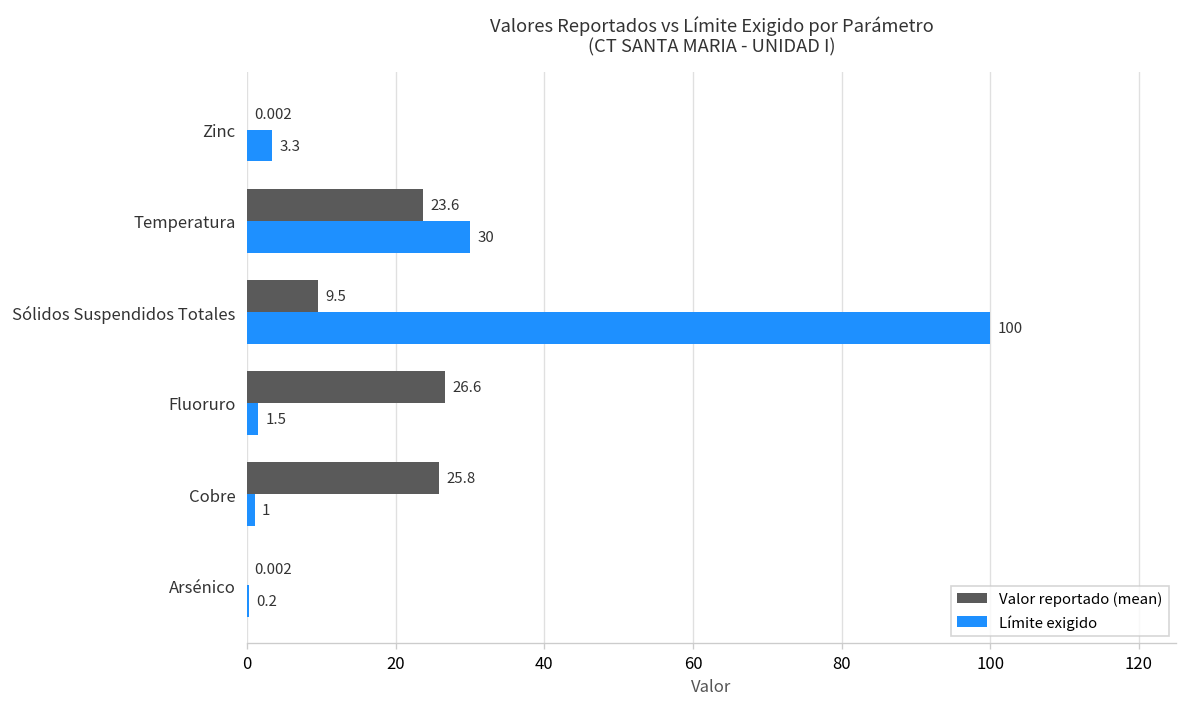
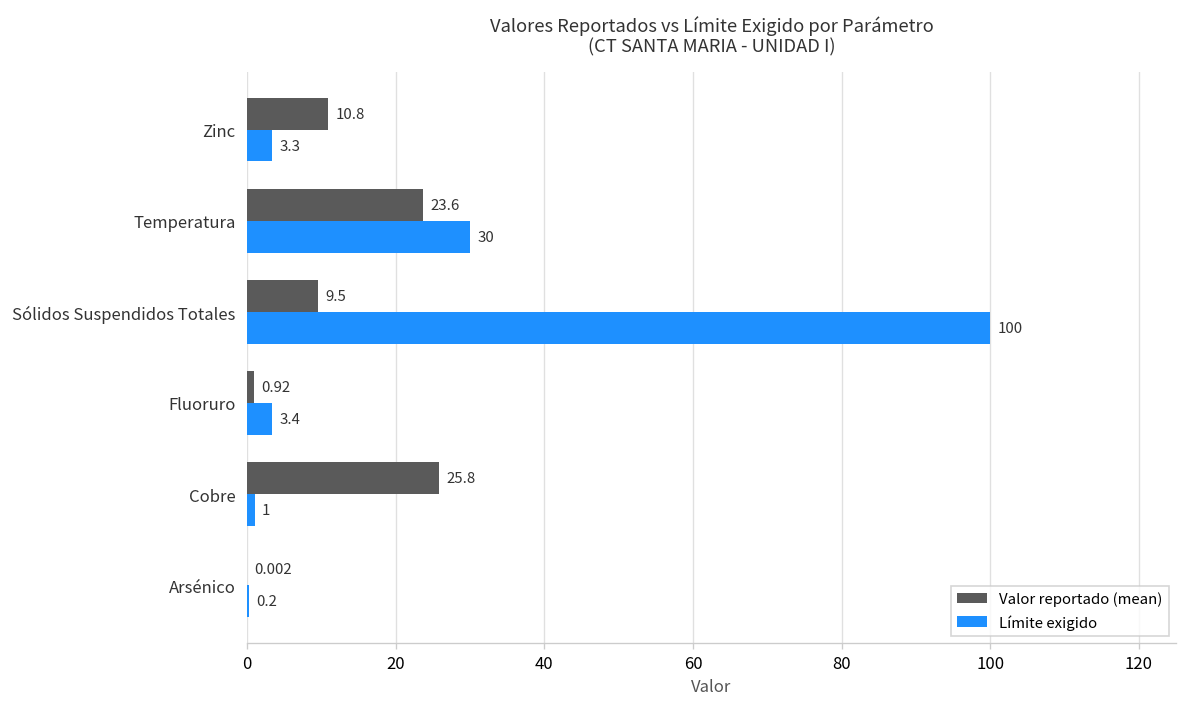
  {
    "Valor reportado (mean)": {
-     "Zinc": 0.002,
+     "Zinc": 10.8,
      "Temperatura": 23.6,
      "Sólidos Suspendidos Totales": 9.5,
-     "Fluoruro": 26.6,
+     "Fluoruro": 0.92,
      "Cobre": 25.8,
      "Arsénico": 0.002
    },
    "Límite exigido": {
      "Zinc": 3.3,
      "Temperatura": 30,
      "Sólidos Suspendidos Totales": 100,
-     "Fluoruro": 1.5,
+     "Fluoruro": 3.4,
      "Cobre": 1,
      "Arsénico": 0.2
    }
  }
